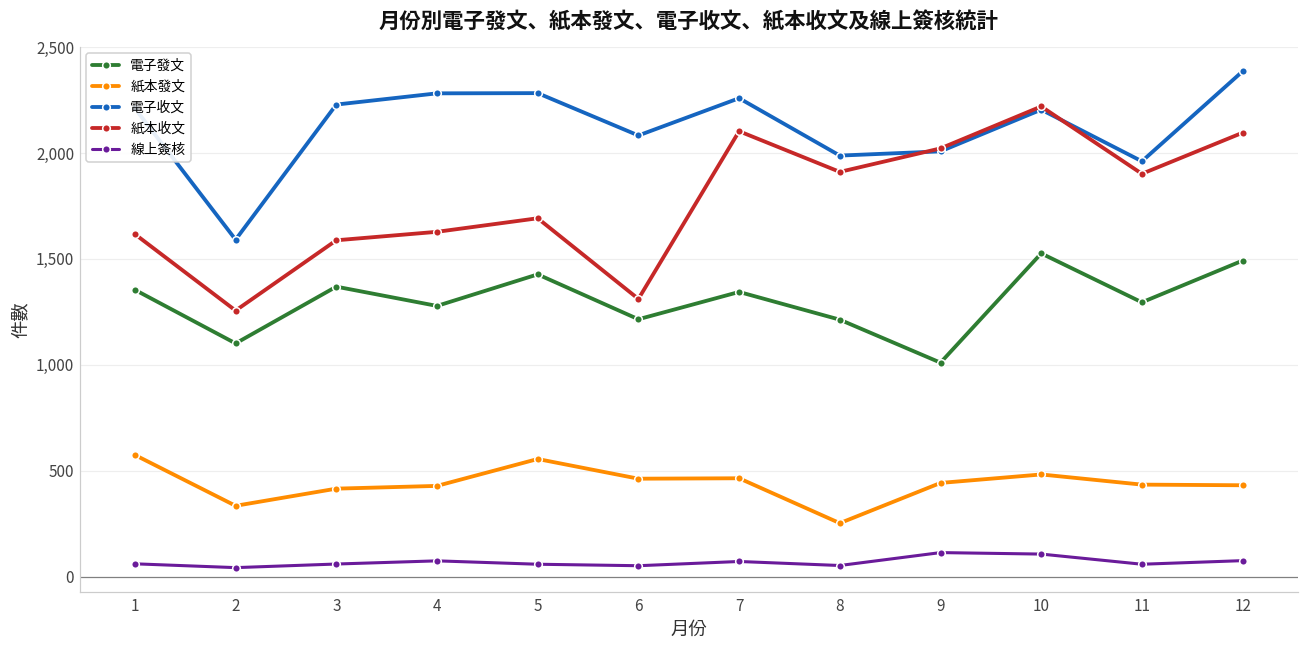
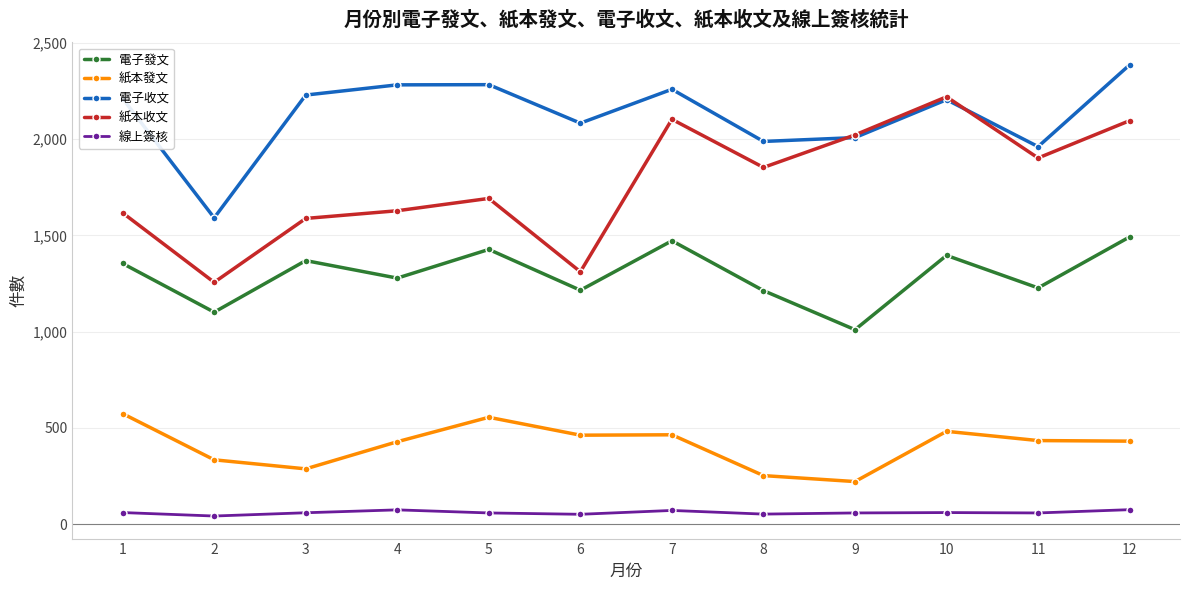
  {
    "電子發文": {
      "1": "1,350",
      "2": "1,100",
      "3": "1,370",
      "4": "1,280",
      "5": "1,430",
      "6": "1,220",
-     "7": "1,340",
+     "7": "1,470",
      "8": "1,210",
      "9": "1,010",
-     "10": "1,530",
-     "11": "1,300",
+     "10": "1,400",
+     "11": "1,230",
      "12": "1,490"
    },
    "紙本發文": {
      "1": "570",
      "2": "330",
-     "3": "420",
+     "3": "290",
      "4": "430",
      "5": "560",
      "6": "460",
      "7": "460",
      "8": "250",
-     "9": "440",
+     "9": "220",
      "10": "480",
      "11": "430",
      "12": "430"
    },
    "電子收文": {
      "2": "1,590",
      "3": "2,230",
      "4": "2,280",
      "5": "2,280",
      "6": "2,080",
      "7": "2,260",
      "8": "1,990",
      "9": "2,010",
      "10": "2,210",
      "11": "1,960",
      "12": "2,390"
    },
    "紙本收文": {
      "1": "1,620",
      "2": "1,260",
      "3": "1,590",
      "4": "1,630",
      "5": "1,690",
      "6": "1,310",
      "7": "2,100",
-     "8": "1,910",
+     "8": "1,850",
      "9": "2,020",
      "10": "2,220",
      "11": "1,900",
      "12": "2,100"
    },
    "線上簽核": {
      "1": "60",
      "2": "40",
      "3": "60",
      "4": "70",
      "5": "60",
      "6": "50",
      "7": "70",
      "8": "50",
-     "9": "110",
-     "10": "110",
+     "9": "60",
+     "10": "60",
      "11": "60",
      "12": "80"
    }
  }
